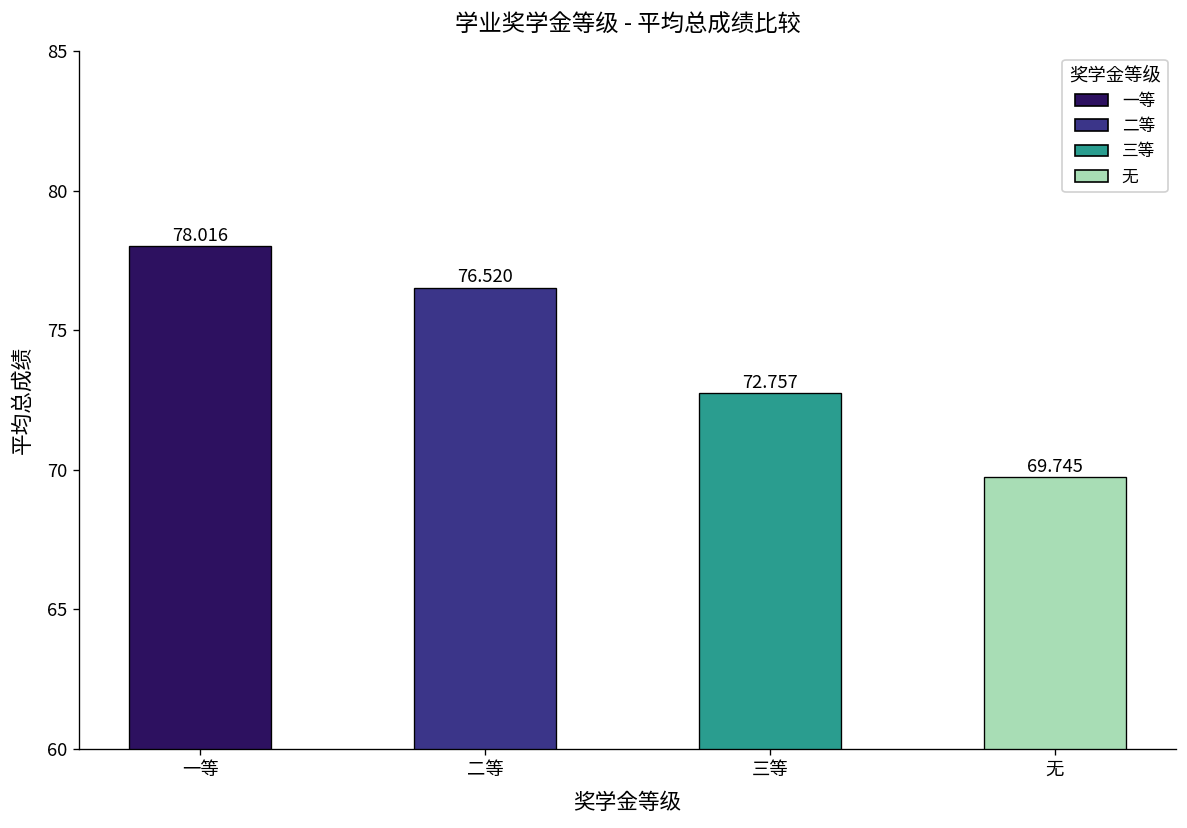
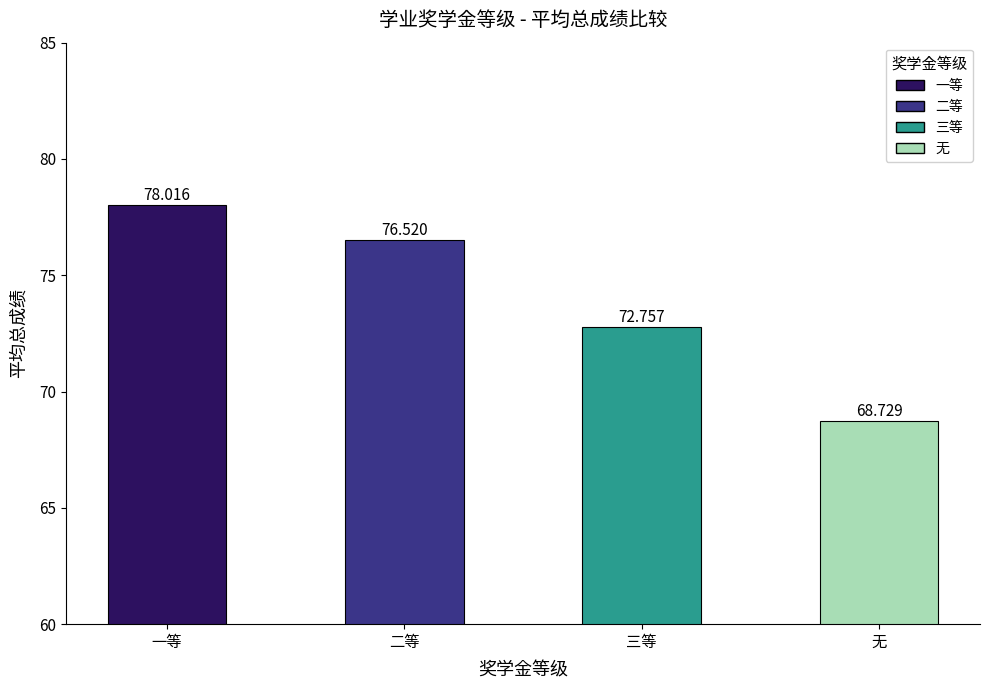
  {
    "一等": 78.016,
    "二等": 76.520,
    "三等": 72.757,
-   "无": 69.745
+   "无": 68.729
  }
